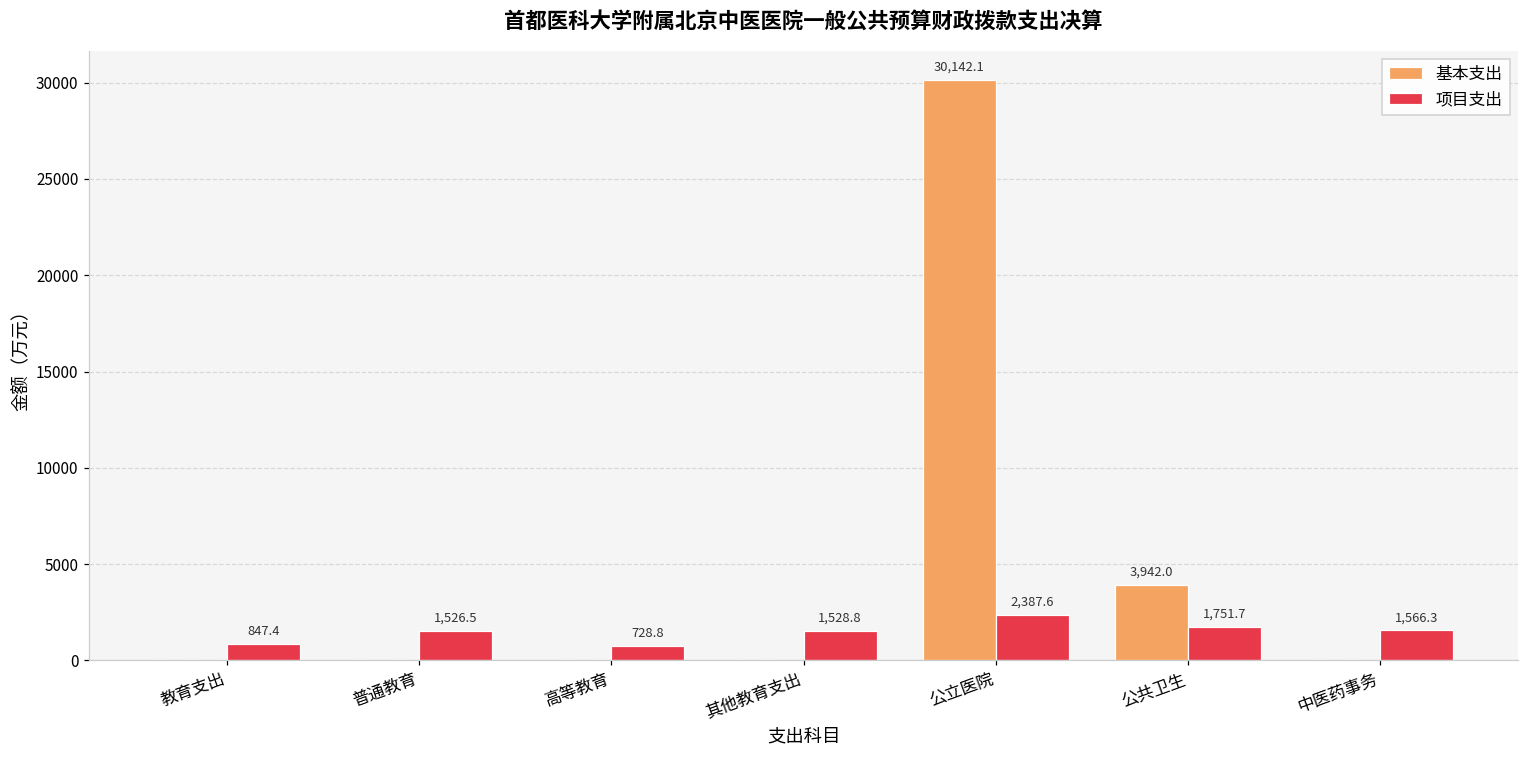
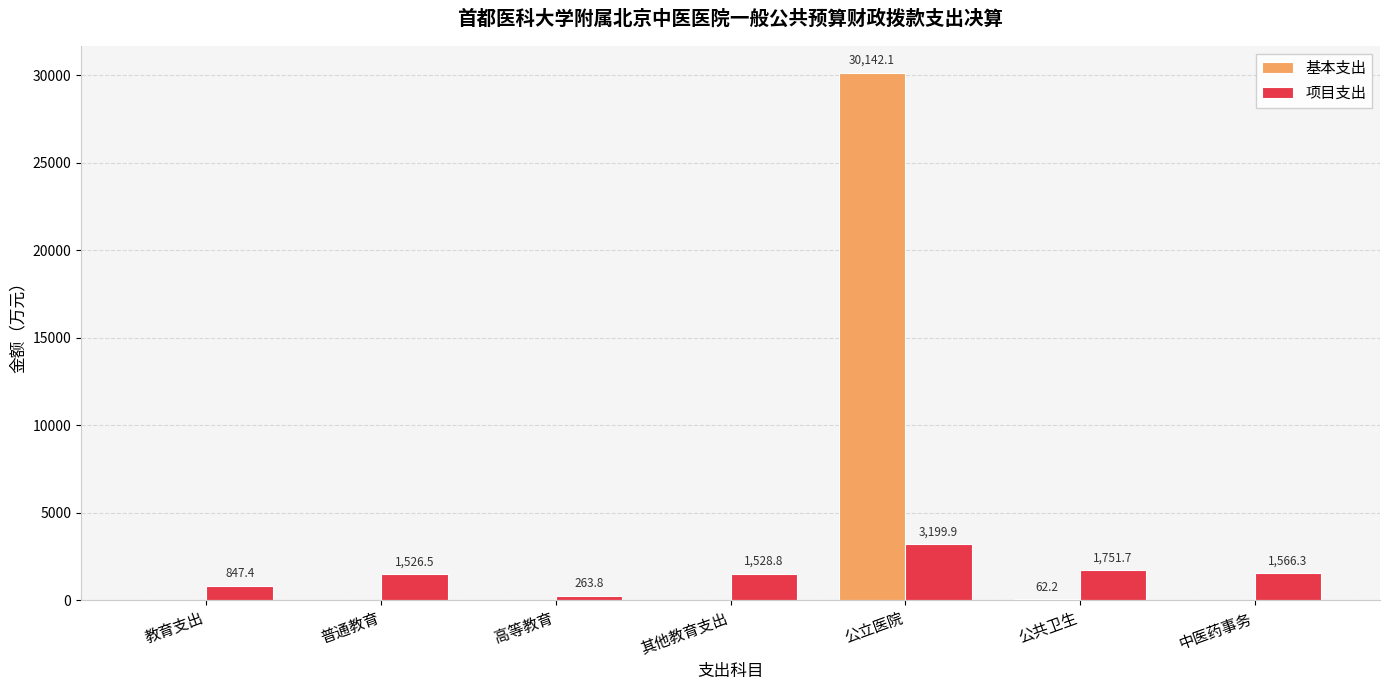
  {
    "基本支出": {
      "公立医院": "30,142.1",
-     "公共卫生": "3,942.0"
+     "公共卫生": "62.2"
    },
    "项目支出": {
      "教育支出": "847.4",
      "普通教育": "1,526.5",
-     "高等教育": "728.8",
+     "高等教育": "263.8",
      "其他教育支出": "1,528.8",
-     "公立医院": "2,387.6",
+     "公立医院": "3,199.9",
      "公共卫生": "1,751.7",
      "中医药事务": "1,566.3"
    }
  }
